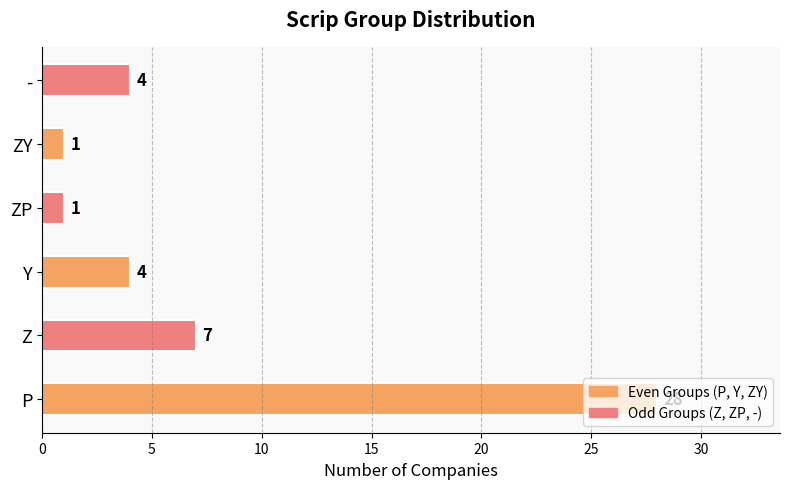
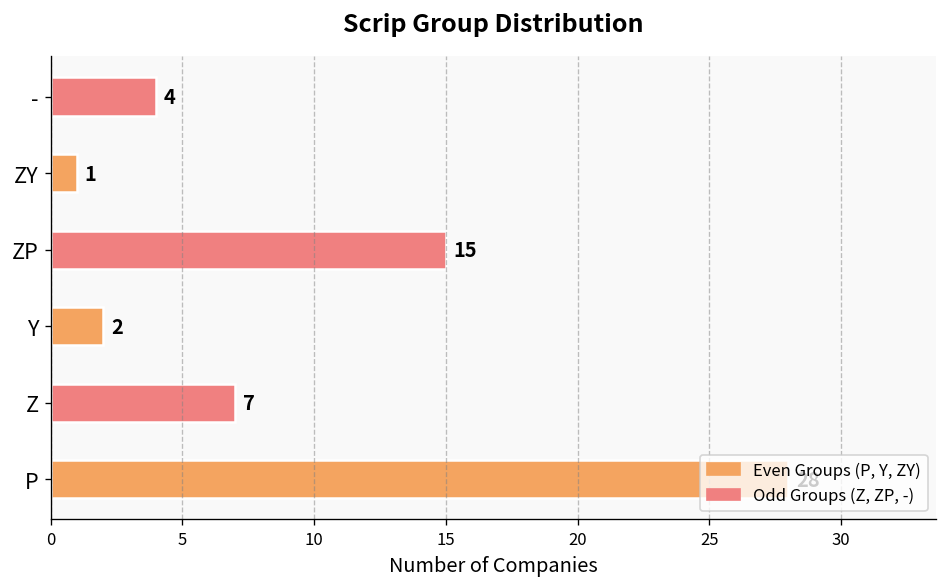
  {
    "-": 4,
    "ZY": 1,
-   "ZP": 1,
-   "Y": 4,
+   "ZP": 15,
+   "Y": 2,
    "Z": 7
  }
